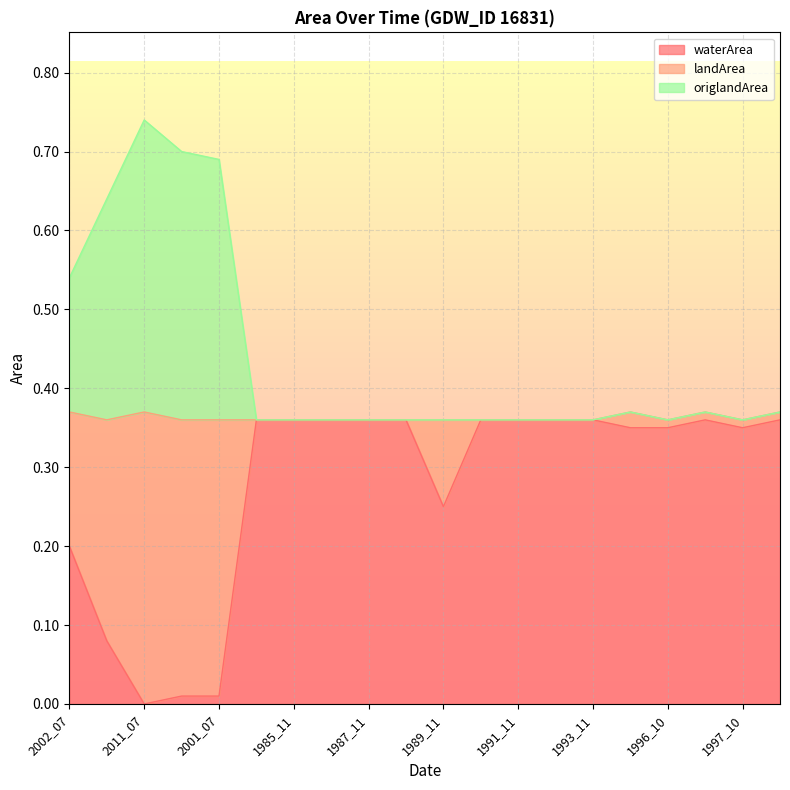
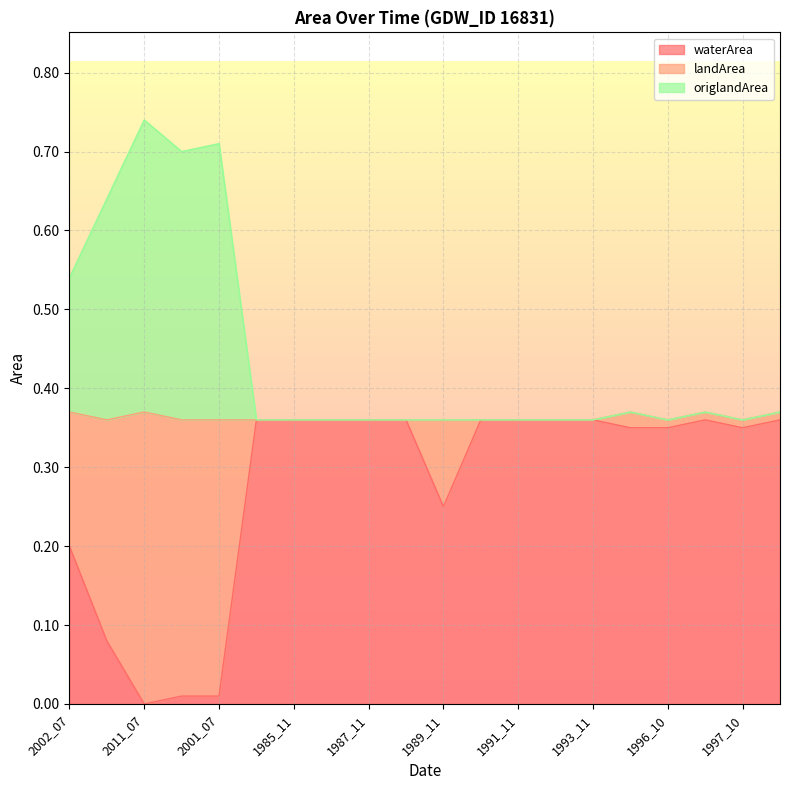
  {
    "origlandArea": {
      "2002_07": 0.17,
      "2011_07": 0.37,
-     "2001_07": 0.33
+     "2001_07": 0.35
    }
  }
